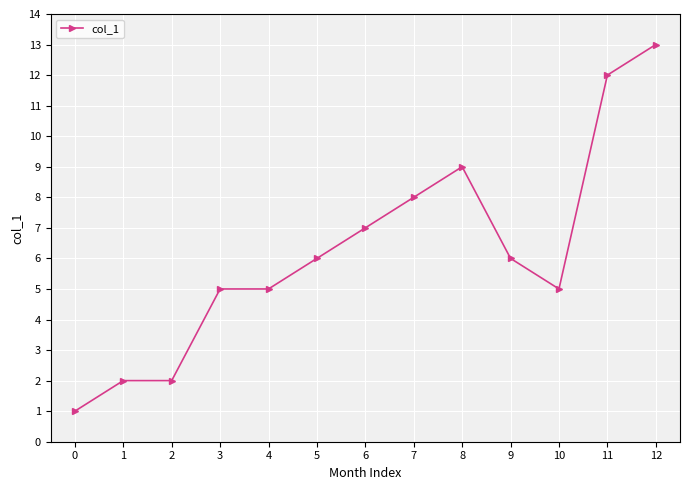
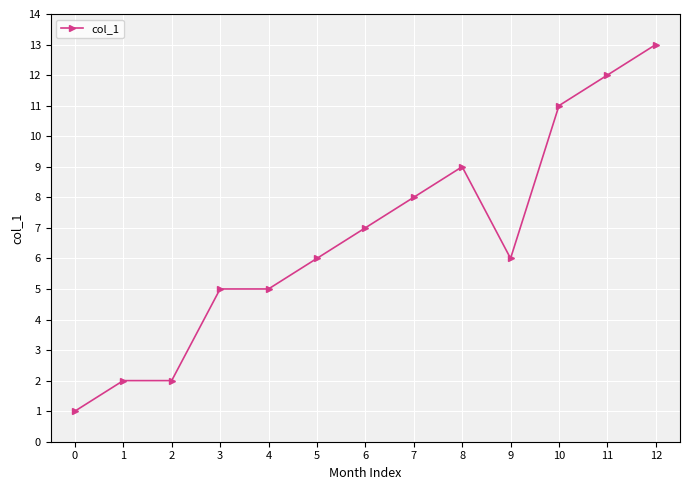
  {
    "0": 1,
    "1": 2,
    "2": 2,
    "3": 5,
    "4": 5,
    "5": 6,
    "6": 7,
    "7": 8,
    "8": 9,
    "9": 6,
-   "10": 5,
+   "10": 11,
    "11": 12,
    "12": 13
  }
